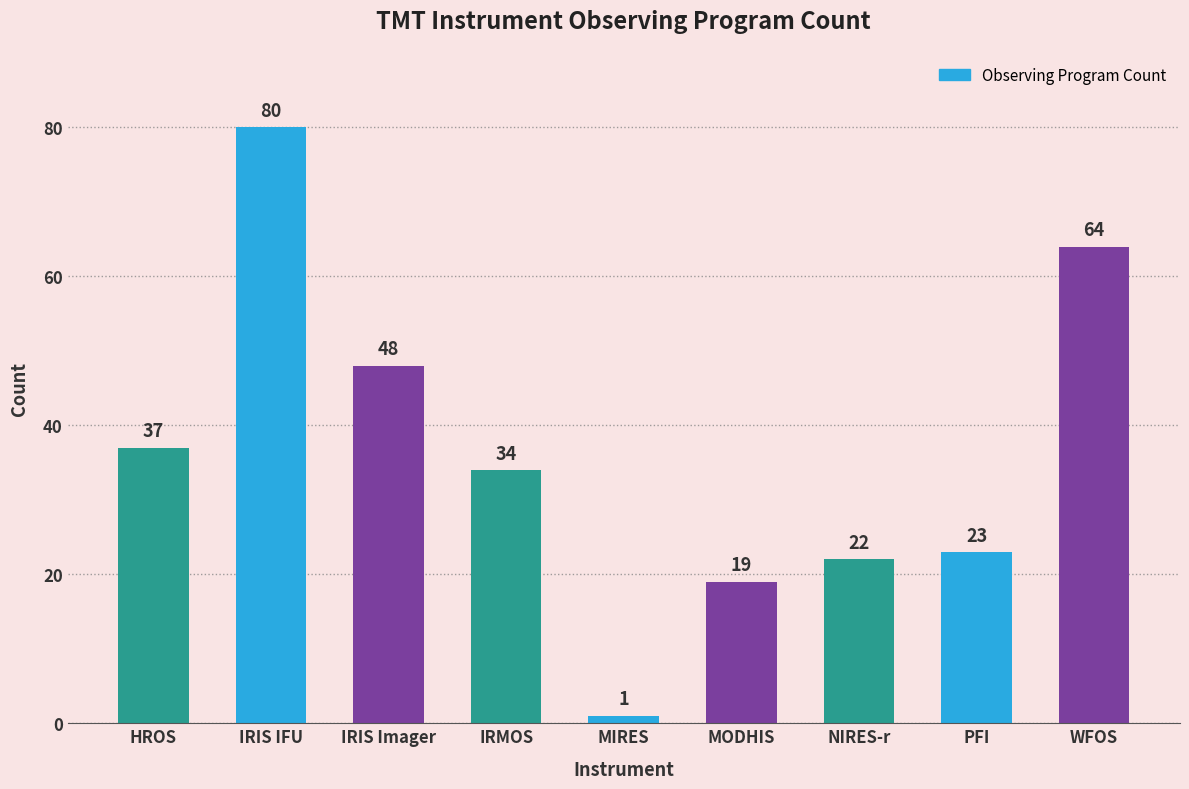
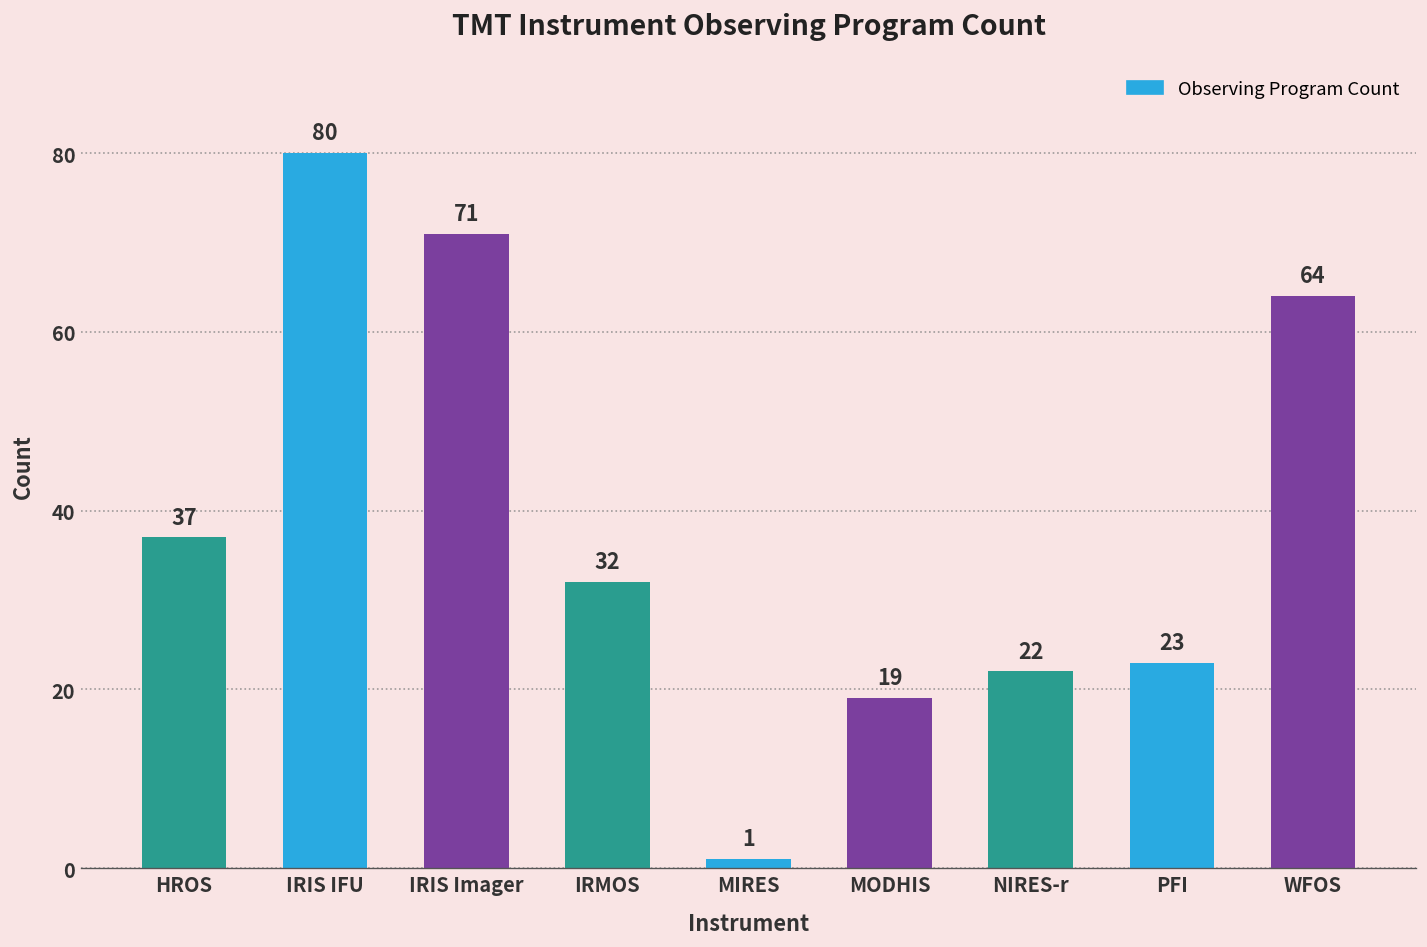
  {
    "HROS": 37,
    "IRIS IFU": 80,
-   "IRIS Imager": 48,
-   "IRMOS": 34,
+   "IRIS Imager": 71,
+   "IRMOS": 32,
    "MIRES": 1,
    "MODHIS": 19,
    "NIRES-r": 22,
    "PFI": 23,
    "WFOS": 64
  }
